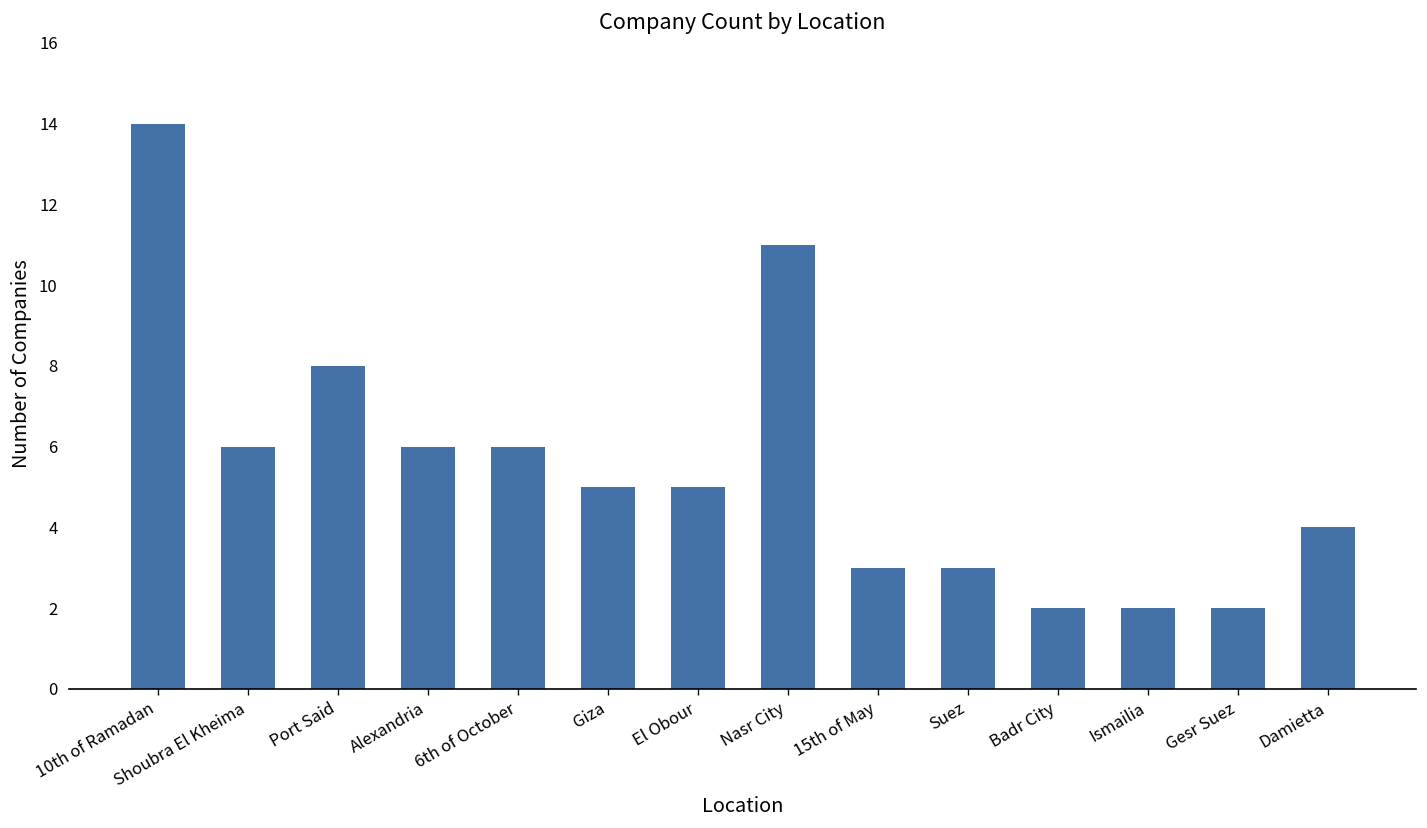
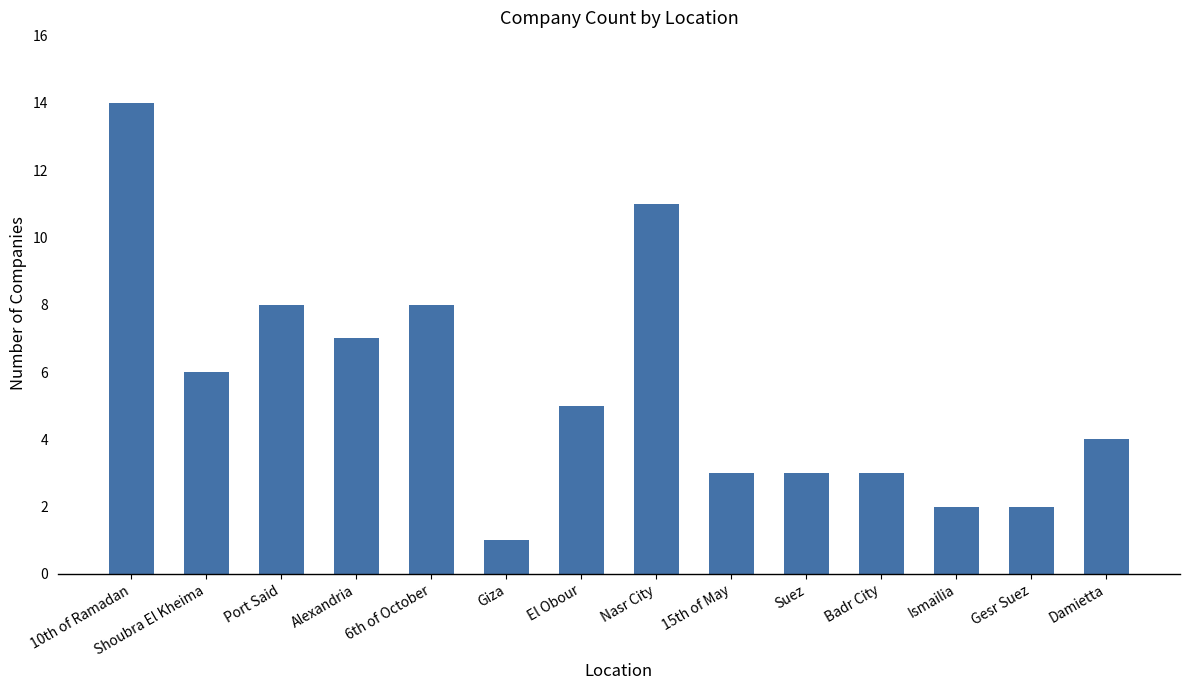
  {
    "10th of Ramadan": 14,
    "Shoubra El Kheima": 6,
    "Port Said": 8,
-   "Alexandria": 6,
-   "6th of October": 6,
-   "Giza": 5,
+   "Alexandria": 7,
+   "6th of October": 8,
+   "Giza": 1,
    "El Obour": 5,
    "Nasr City": 11,
    "15th of May": 3,
    "Suez": 3,
-   "Badr City": 2,
+   "Badr City": 3,
    "Ismailia": 2,
    "Gesr Suez": 2,
    "Damietta": 4
  }
